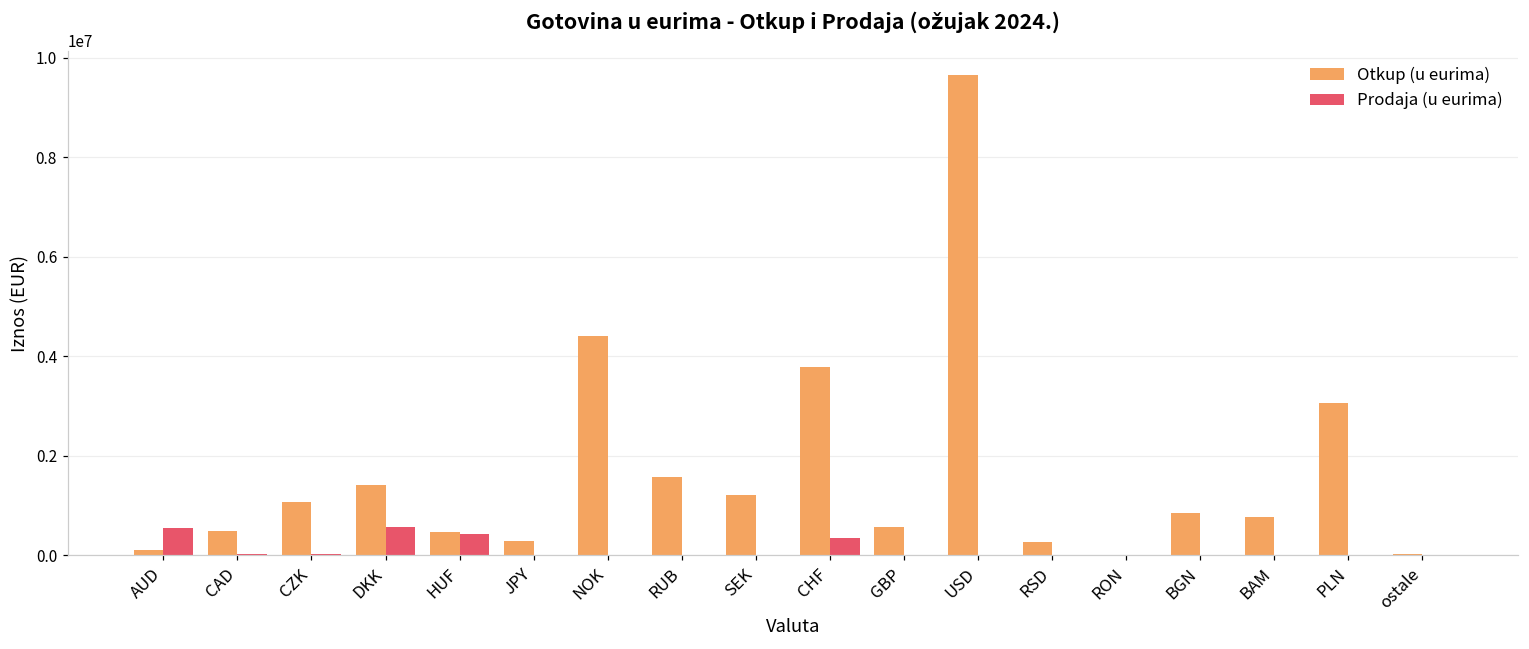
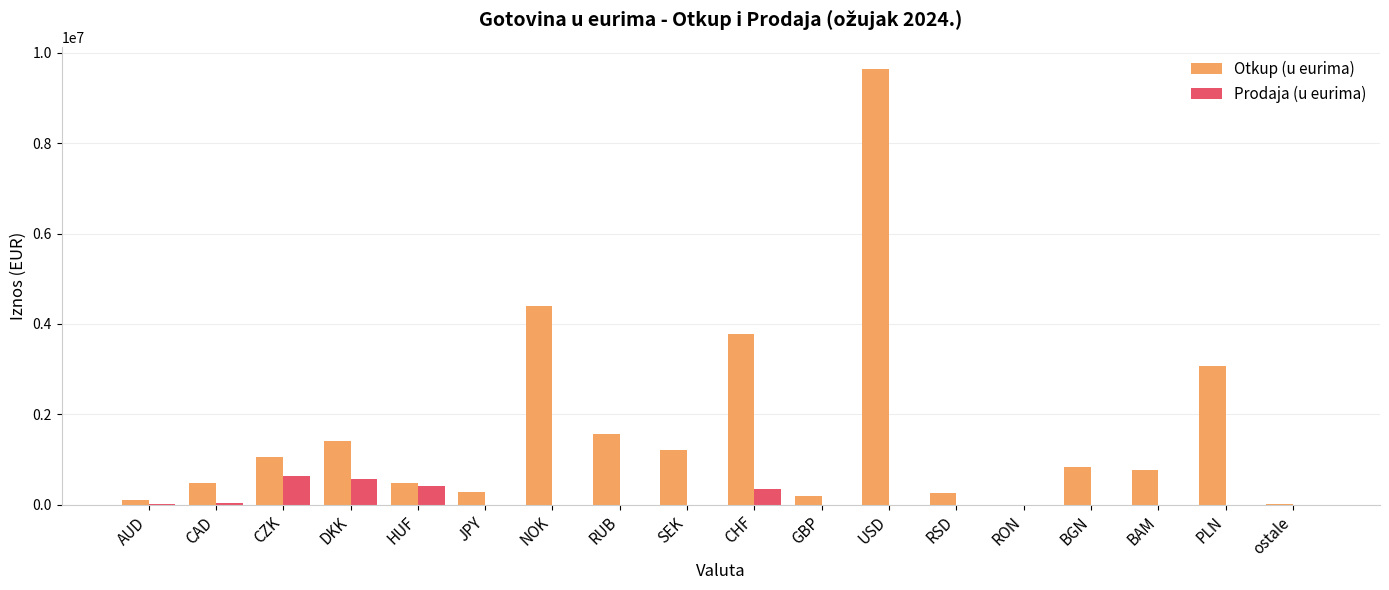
  {
    "Otkup (u eurima)": {
      "AUD": 100000,
      "CAD": 500000,
      "CZK": 1100000,
      "DKK": 1400000,
      "HUF": 500000,
      "JPY": 300000,
      "NOK": 4400000,
      "RUB": 1600000,
      "SEK": 1200000,
      "CHF": 3800000,
-     "GBP": 600000,
+     "GBP": 200000,
      "USD": 9600000,
      "RSD": 300000,
      "BGN": 800000,
      "BAM": 800000,
      "PLN": 3100000
    },
    "Prodaja (u eurima)": {
-     "AUD": 500000,
-     "CZK": 0,
+     "AUD": 0,
+     "CZK": 600000,
      "DKK": 600000,
      "HUF": 400000,
      "CHF": 400000,
      "GBP": 0,
      "USD": 0,
      "RSD": 0,
      "RON": 0,
      "BGN": 0,
      "BAM": 0,
      "PLN": 0,
      "ostale": 0
    }
  }
